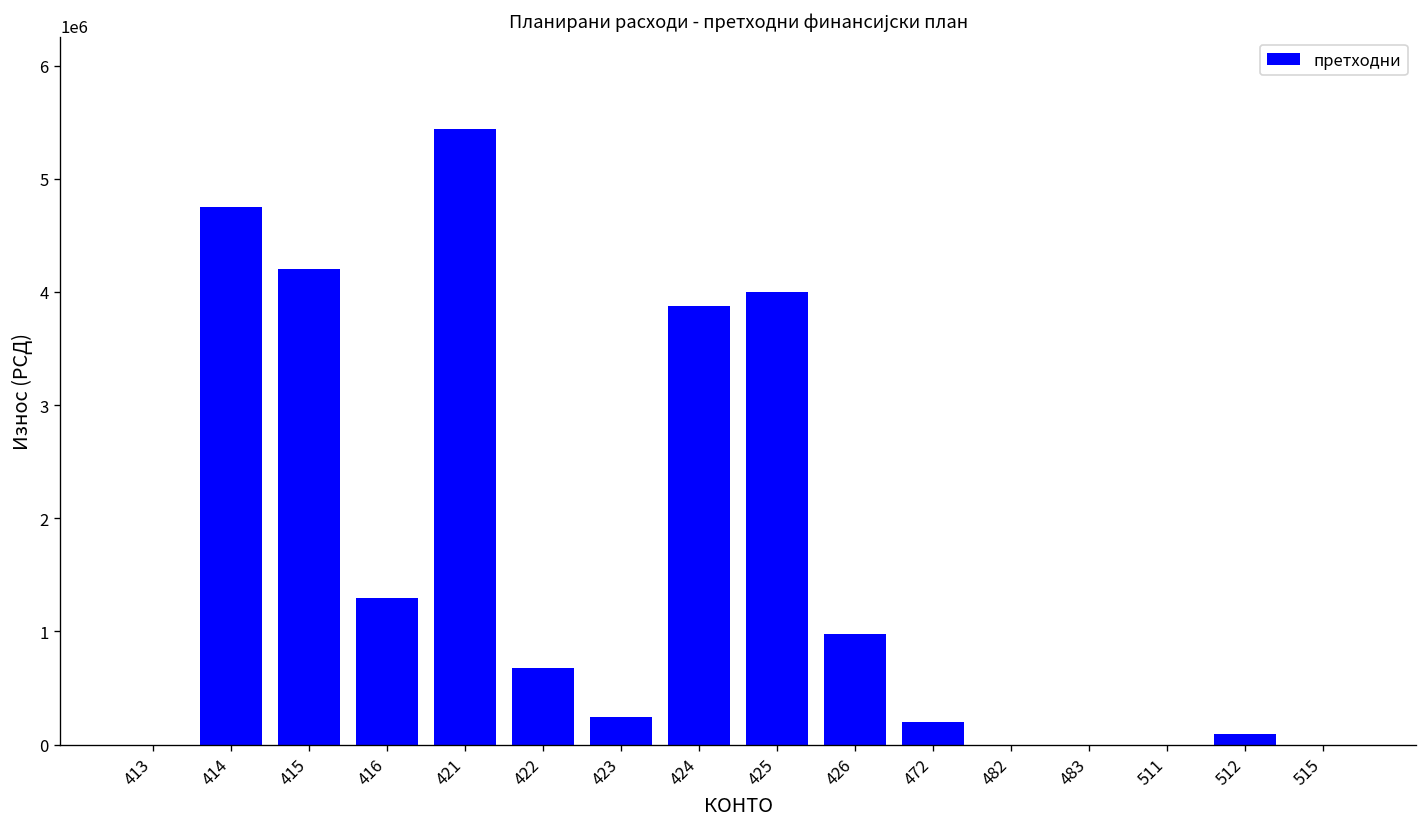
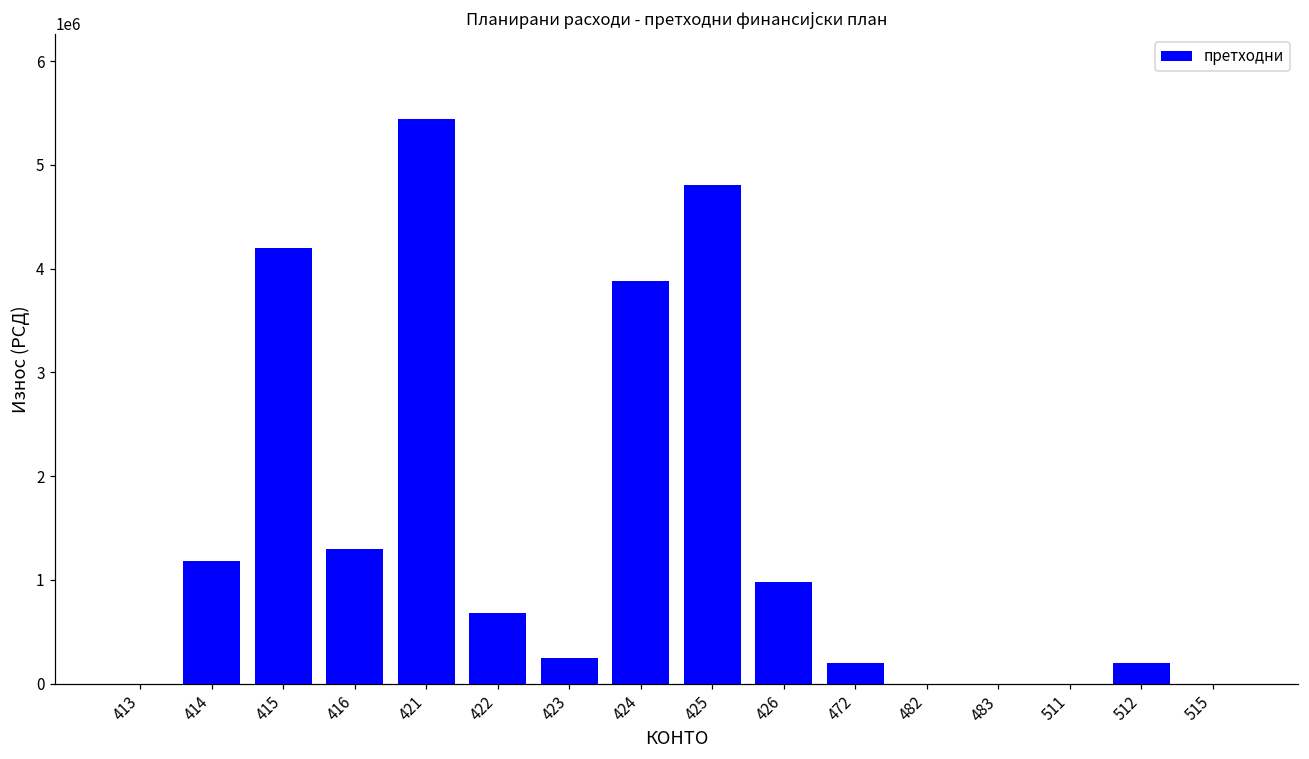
  {
    "413": 0,
-   "414": 4800000,
+   "414": 1200000,
    "415": 4200000,
    "416": 1300000,
    "421": 5400000,
    "422": 700000,
    "423": 200000,
    "424": 3900000,
-   "425": 4000000,
+   "425": 4800000,
    "426": 1000000,
    "472": 200000,
    "482": 0,
    "483": 0,
    "511": 0,
-   "512": 100000,
+   "512": 200000,
    "515": 0
  }
